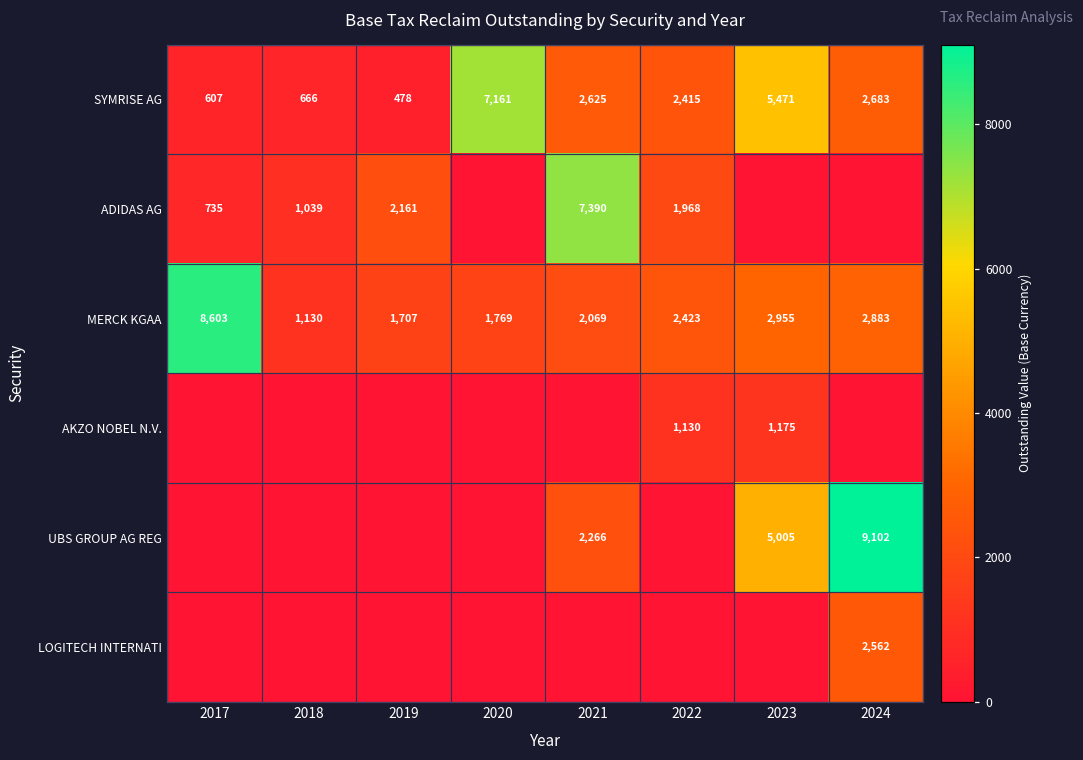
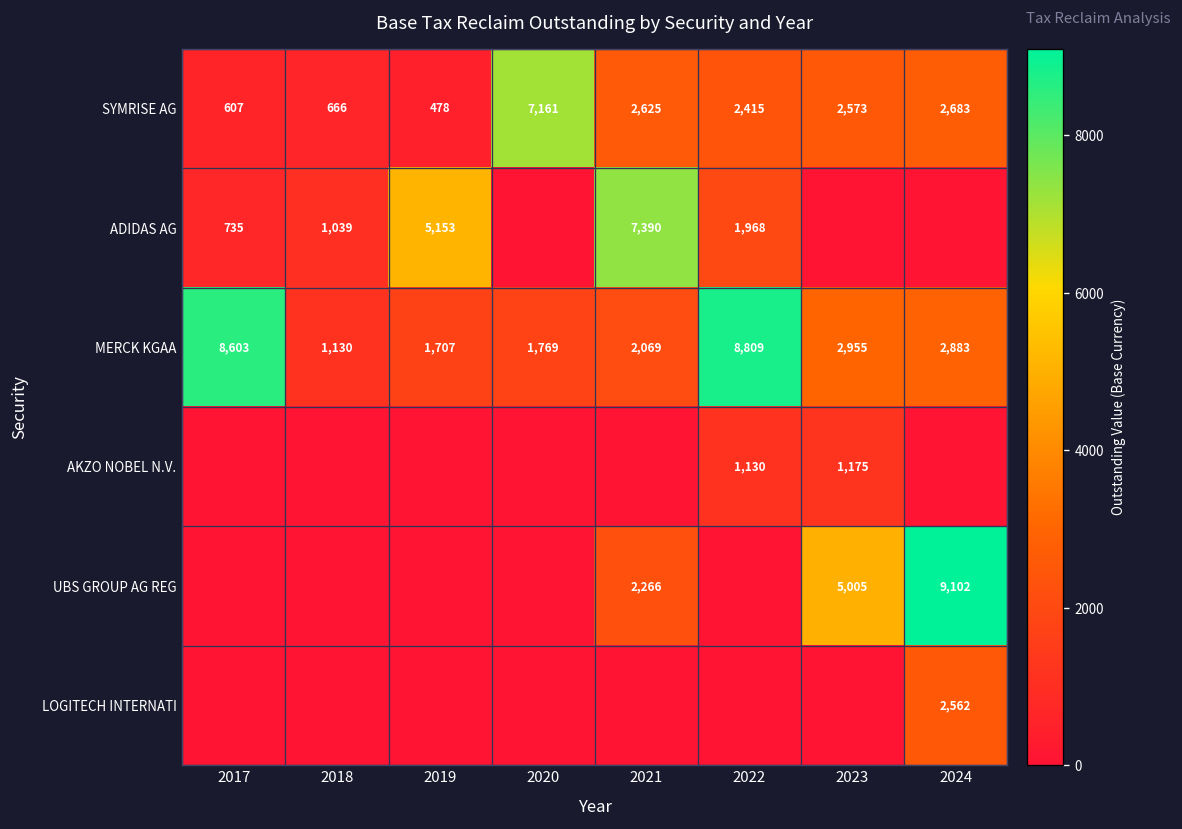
  {
    "SYMRISE AG": {
      "2017": "607",
      "2018": "666",
      "2019": "478",
      "2020": "7,161",
      "2021": "2,625",
      "2022": "2,415",
-     "2023": "5,471",
+     "2023": "2,573",
      "2024": "2,683"
    },
    "ADIDAS AG": {
      "2017": "735",
      "2018": "1,039",
-     "2019": "2,161",
+     "2019": "5,153",
      "2021": "7,390",
      "2022": "1,968"
    },
    "MERCK KGAA": {
      "2017": "8,603",
      "2018": "1,130",
      "2019": "1,707",
      "2020": "1,769",
      "2021": "2,069",
-     "2022": "2,423",
+     "2022": "8,809",
      "2023": "2,955",
      "2024": "2,883"
    },
    "AKZO NOBEL N.V.": {
      "2022": "1,130",
      "2023": "1,175"
    },
    "UBS GROUP AG REG": {
      "2021": "2,266",
      "2023": "5,005",
      "2024": "9,102"
    },
    "LOGITECH INTERNATI": {
      "2024": "2,562"
    }
  }
